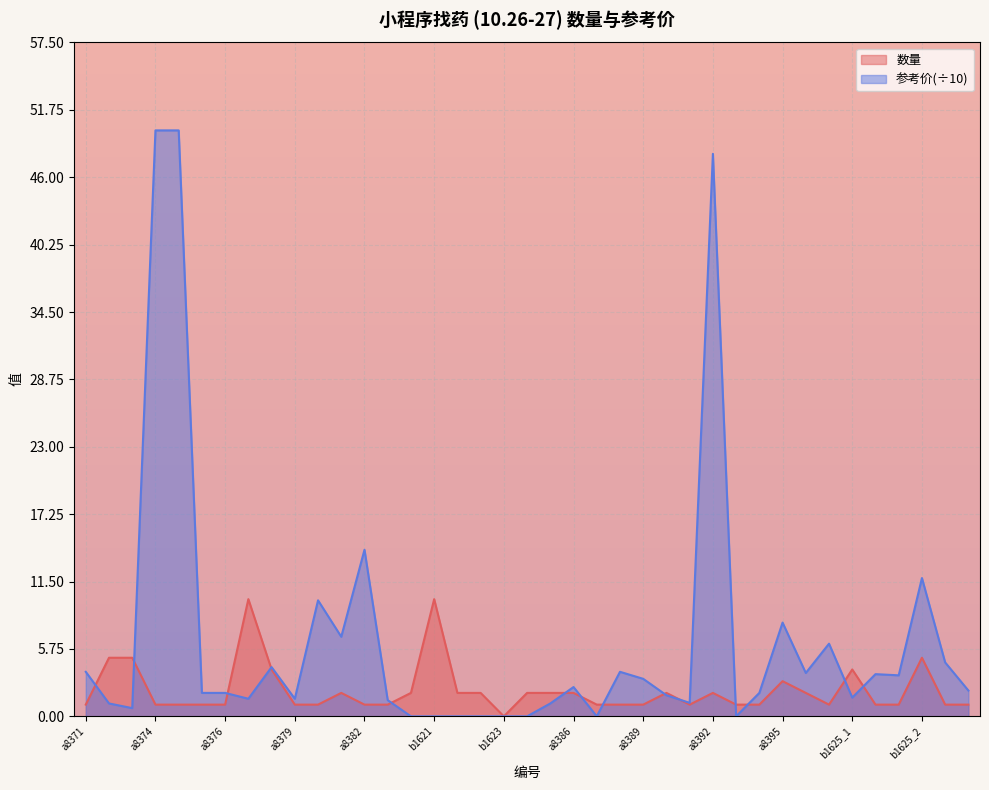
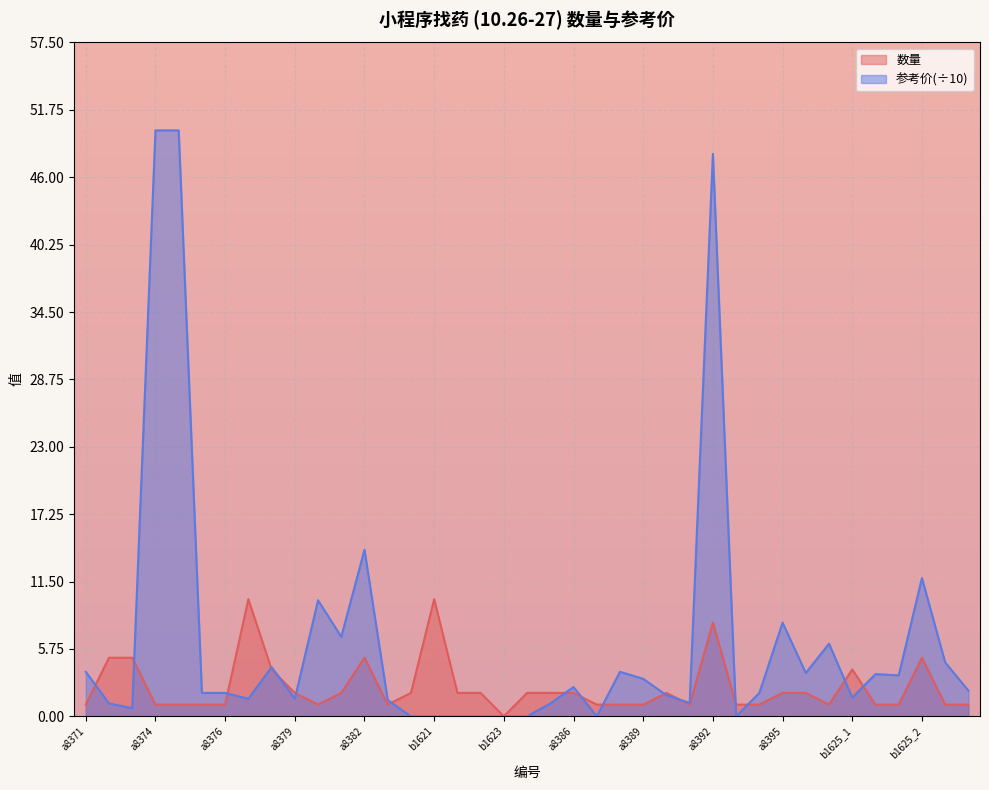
  {
    "数量": {
      "a8371": 1,
      "a8374": 1,
      "a8376": 1,
-     "a8379": 1,
-     "a8382": 1,
+     "a8379": 2,
+     "a8382": 5,
      "b1621": 10,
      "a8386": 2,
      "a8389": 1,
-     "a8392": 2,
-     "a8395": 3,
+     "a8392": 8,
+     "a8395": 2,
      "b1625_1": 4,
      "b1625_2": 5
    },
    "参考价(÷10)": {
      "a8371": 4,
      "a8374": 50,
      "a8376": 2,
      "a8379": 1.5,
      "a8382": 14,
      "b1621": 0,
      "a8386": 2.5,
      "a8389": 3,
      "a8392": 48,
      "a8395": 8,
      "b1625_1": 1.6,
      "b1625_2": 12
    }
  }
